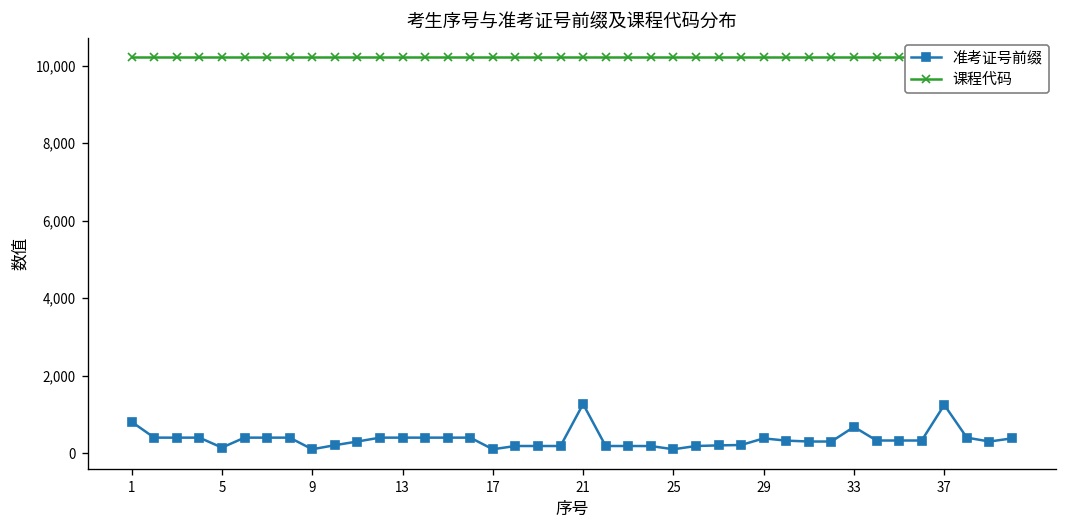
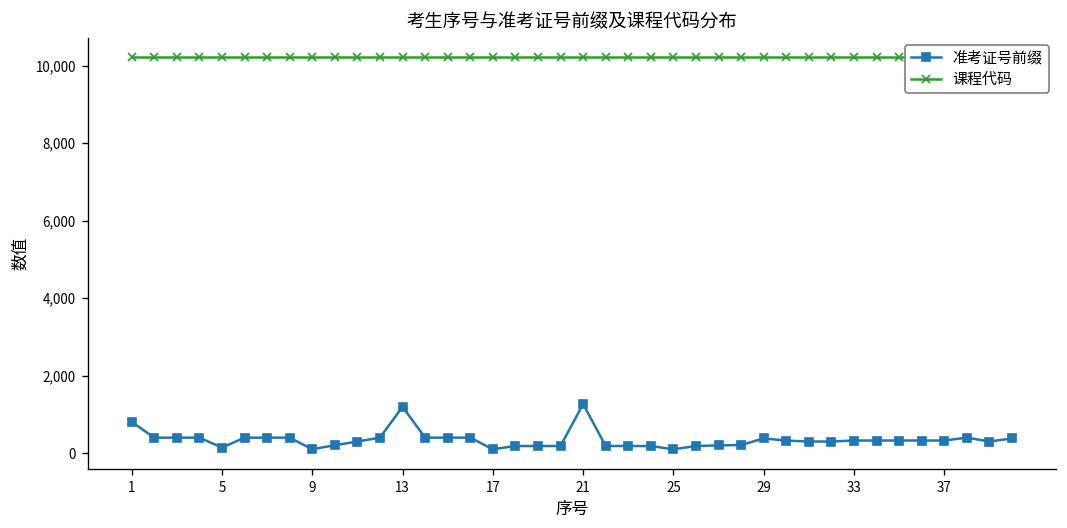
  {
    "准考证号前缀": {
      "1": "800",
      "5": "100",
      "9": "100",
-     "13": "400",
+     "13": "1,200",
      "17": "100",
      "21": "1,300",
      "25": "100",
      "29": "400",
-     "33": "700",
-     "37": "1,200"
+     "33": "300",
+     "37": "300"
    },
    "课程代码": {
      "1": "10,200",
      "5": "10,200",
      "9": "10,200",
      "13": "10,200",
      "17": "10,200",
      "21": "10,200",
      "25": "10,200",
      "29": "10,200",
      "33": "10,200"
    }
  }
